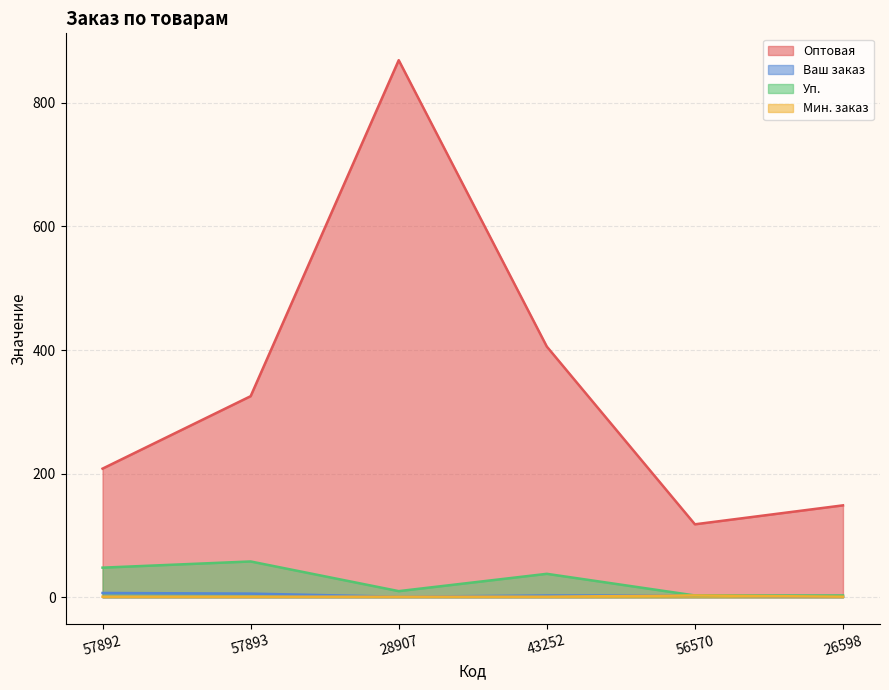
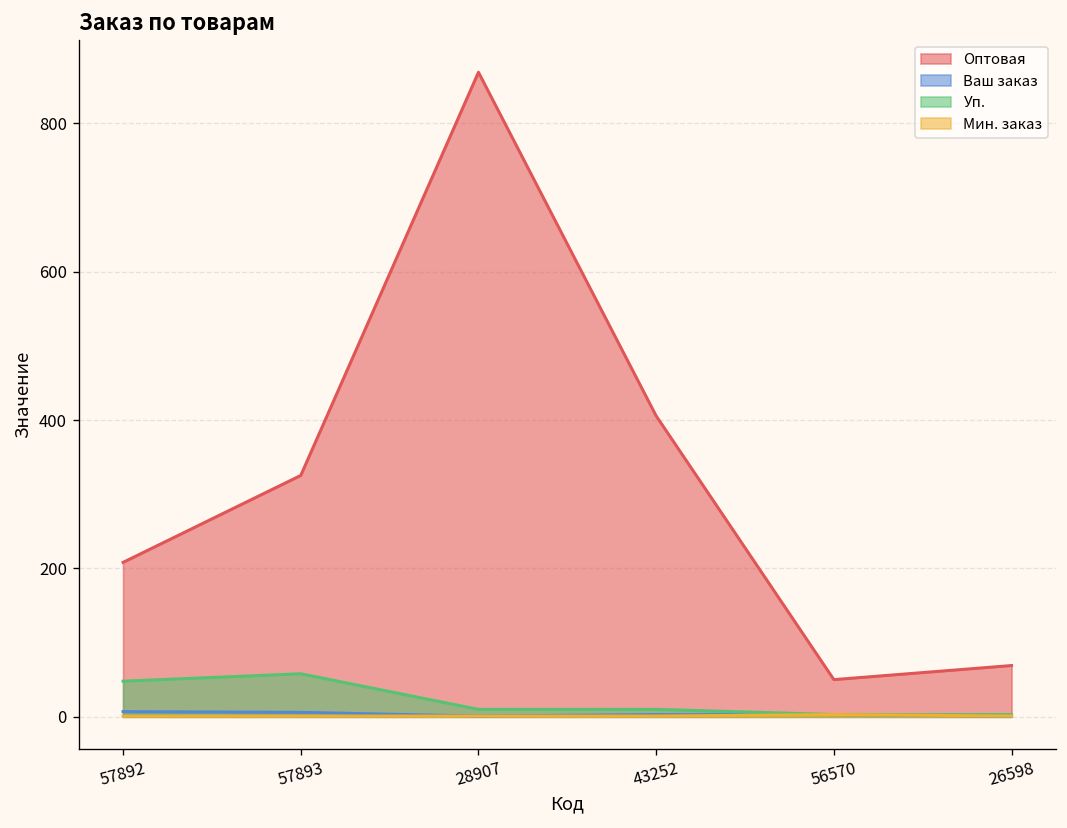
  {
    "Оптовая": {
      "57892": 210,
      "57893": 330,
      "28907": 870,
      "43252": 410,
-     "56570": 120,
-     "26598": 150
+     "56570": 50,
+     "26598": 70
    },
    "Ваш заказ": {
      "57892": 10,
      "57893": 10
    },
    "Уп.": {
      "57892": 50,
      "57893": 60,
      "28907": 10,
-     "43252": 40
+     "43252": 10
    },
    "Мин. заказ": {
      "57892": 0,
      "57893": 0
    }
  }
